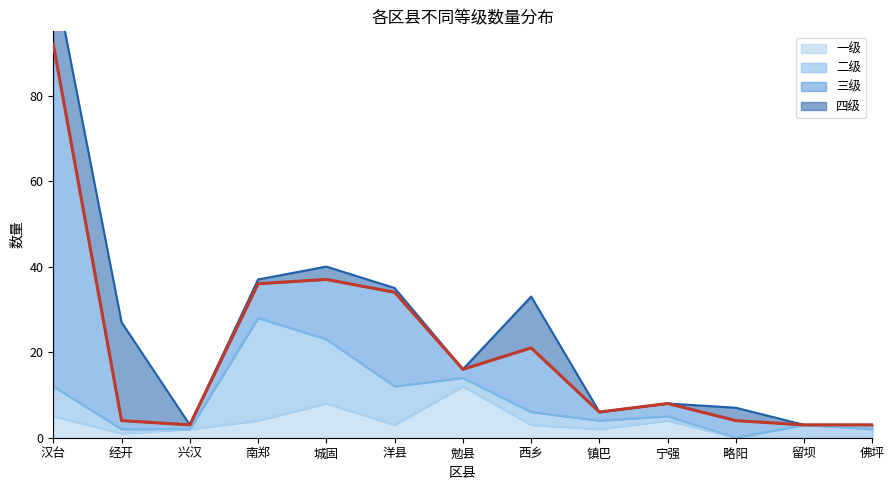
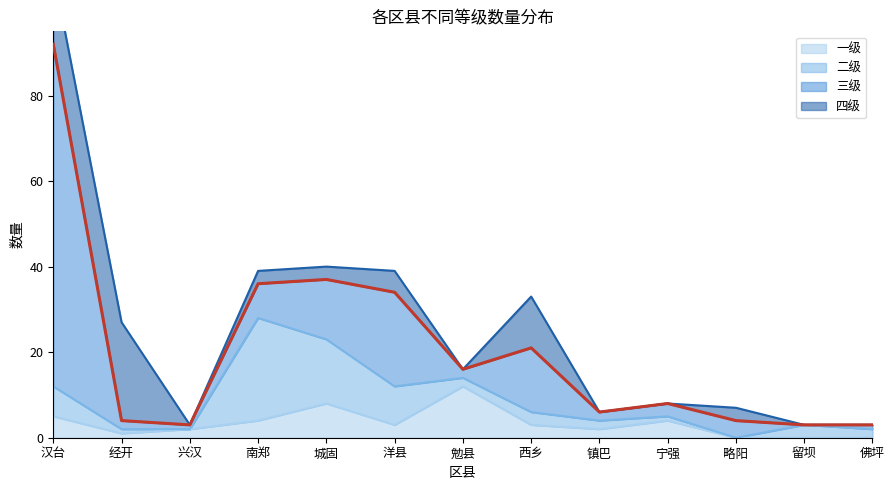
  {
    "四级": {
      "经开": 23,
-     "南郑": 1,
+     "南郑": 3,
      "城固": 3,
-     "洋县": 1,
+     "洋县": 5,
      "西乡": 12,
      "略阳": 3
    }
  }
